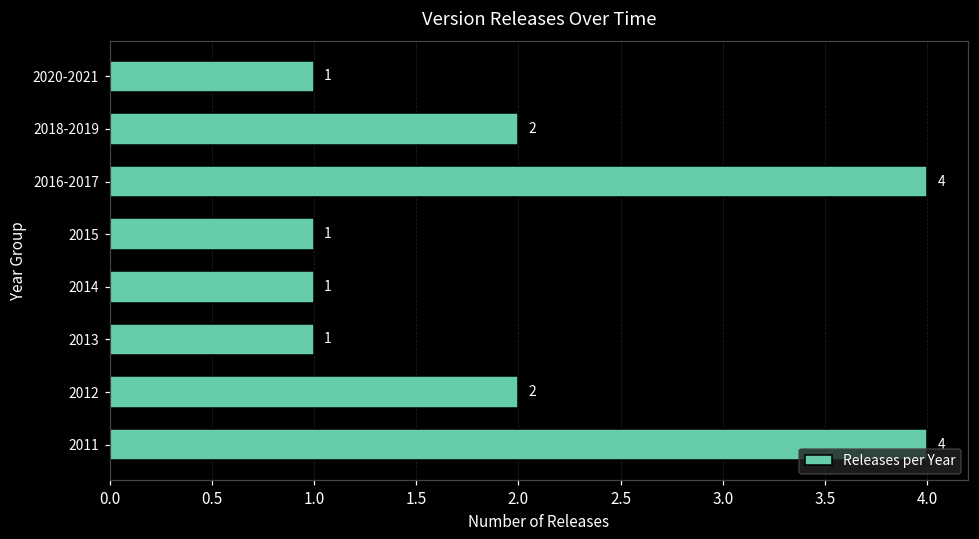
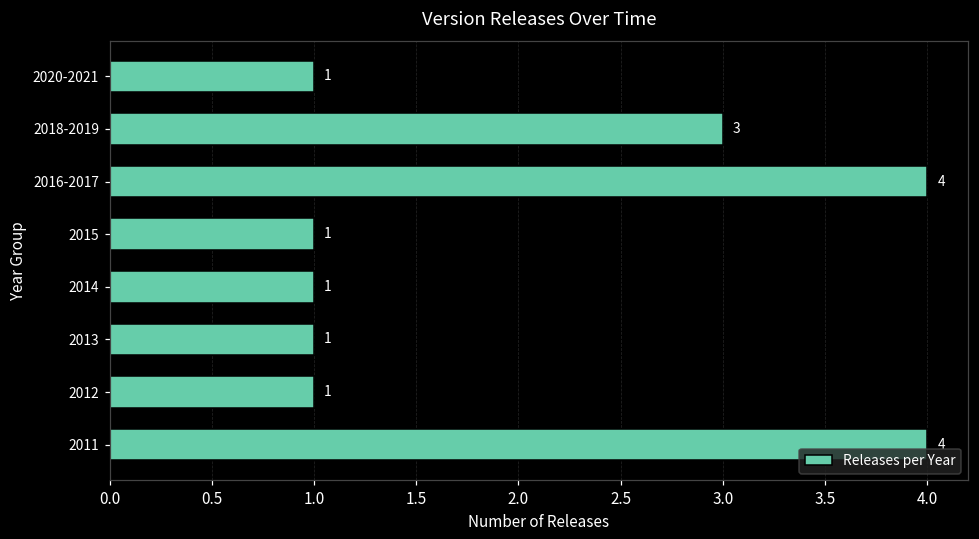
  {
    "2020-2021": 1,
-   "2018-2019": 2,
+   "2018-2019": 3,
    "2016-2017": 4,
    "2015": 1,
    "2014": 1,
    "2013": 1,
-   "2012": 2
+   "2012": 1
  }
